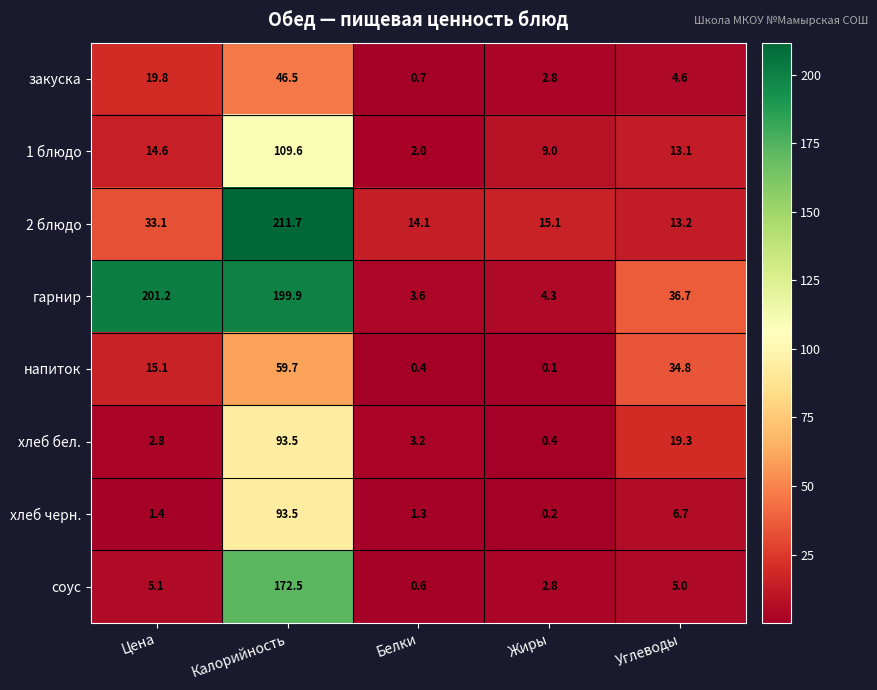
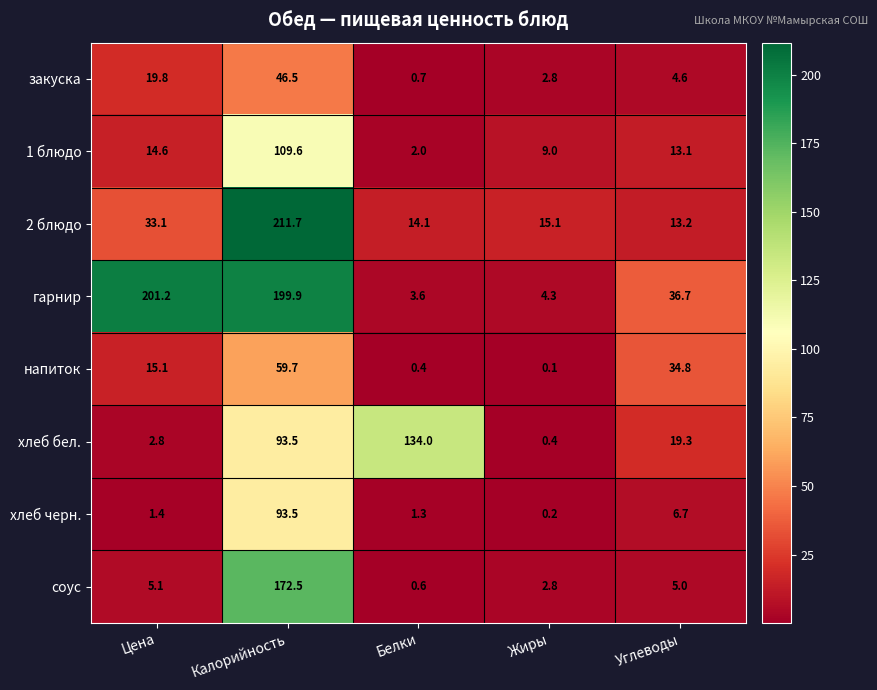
  {
    "закуска": {
      "Цена": 19.8,
      "Калорийность": 46.5,
      "Белки": 0.7,
      "Жиры": 2.8,
      "Углеводы": 4.6
    },
    "1 блюдо": {
      "Цена": 14.6,
      "Калорийность": 109.6,
      "Белки": 2.0,
      "Жиры": 9.0,
      "Углеводы": 13.1
    },
    "2 блюдо": {
      "Цена": 33.1,
      "Калорийность": 211.7,
      "Белки": 14.1,
      "Жиры": 15.1,
      "Углеводы": 13.2
    },
    "гарнир": {
      "Цена": 201.2,
      "Калорийность": 199.9,
      "Белки": 3.6,
      "Жиры": 4.3,
      "Углеводы": 36.7
    },
    "напиток": {
      "Цена": 15.1,
      "Калорийность": 59.7,
      "Белки": 0.4,
      "Жиры": 0.1,
      "Углеводы": 34.8
    },
    "хлеб бел.": {
      "Цена": 2.8,
      "Калорийность": 93.5,
-     "Белки": 3.2,
+     "Белки": 134.0,
      "Жиры": 0.4,
      "Углеводы": 19.3
    },
    "хлеб черн.": {
      "Цена": 1.4,
      "Калорийность": 93.5,
      "Белки": 1.3,
      "Жиры": 0.2,
      "Углеводы": 6.7
    },
    "соус": {
      "Цена": 5.1,
      "Калорийность": 172.5,
      "Белки": 0.6,
      "Жиры": 2.8,
      "Углеводы": 5.0
    }
  }
